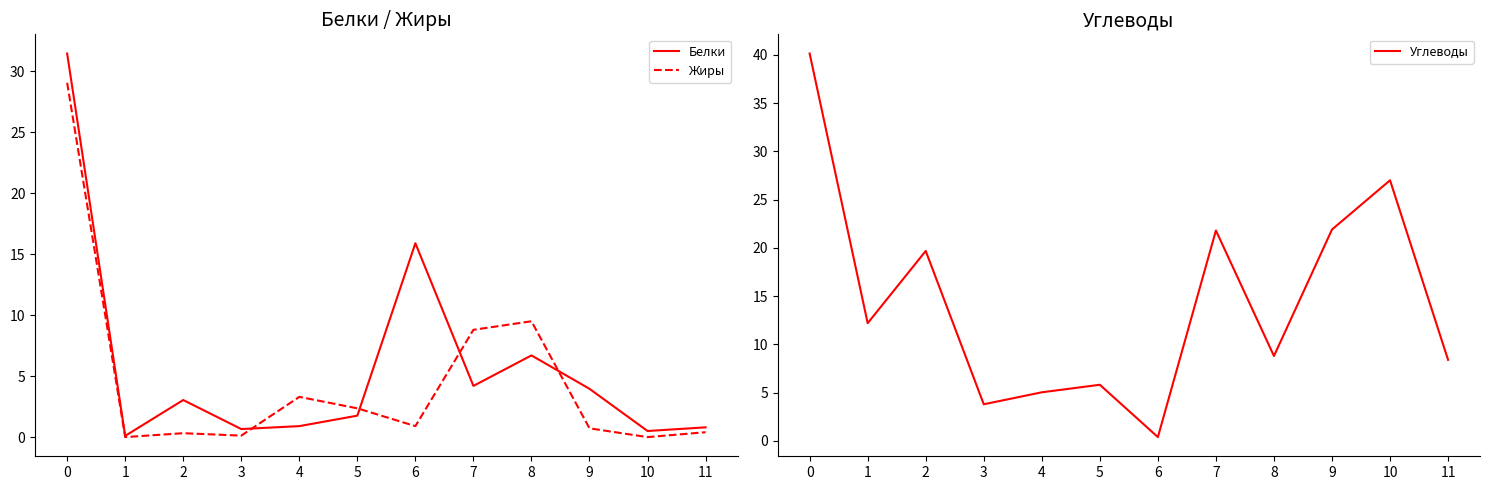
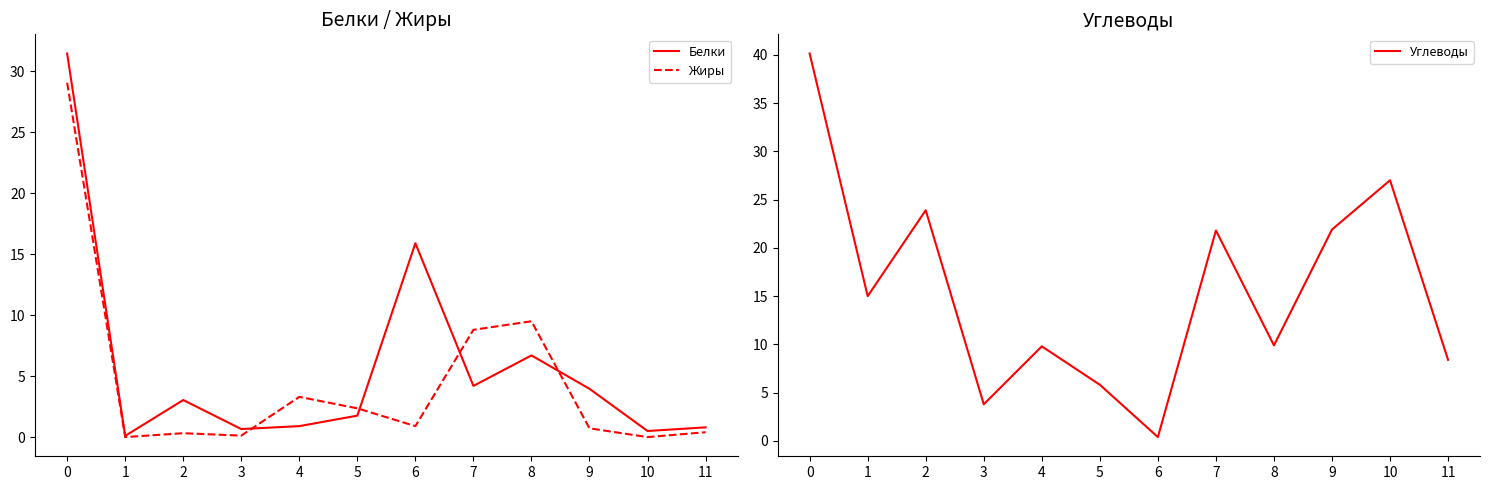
  {
    "Углеводы": {
      "0": 40,
-     "1": 12,
-     "2": 20,
+     "1": 15,
+     "2": 24,
      "3": 4,
-     "4": 5,
+     "4": 10,
      "5": 6,
      "6": 0,
      "7": 22,
-     "8": 9,
+     "8": 10,
      "9": 22,
      "10": 27,
      "11": 8
    }
  }
